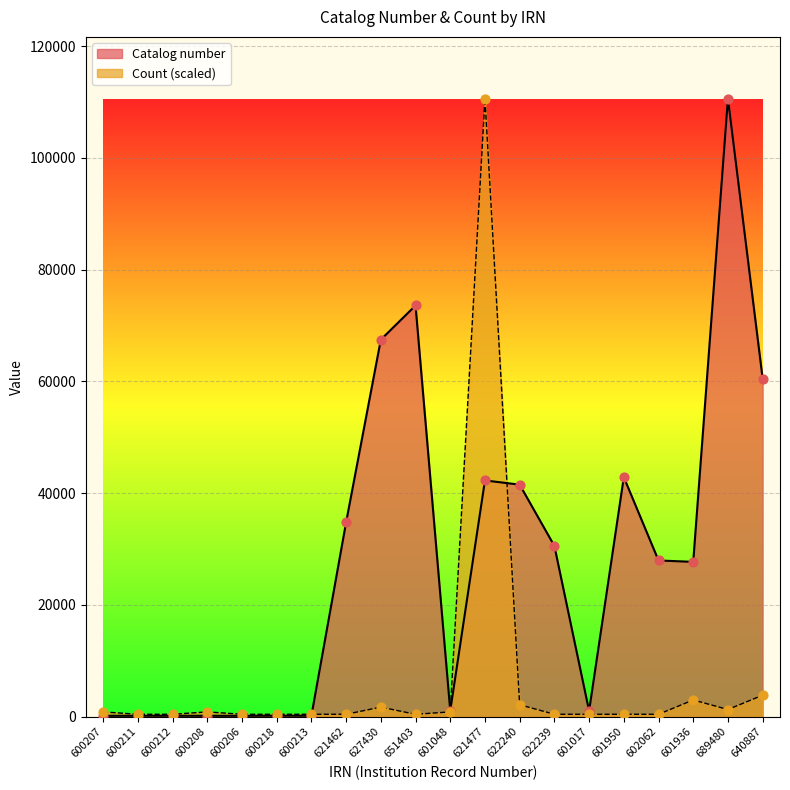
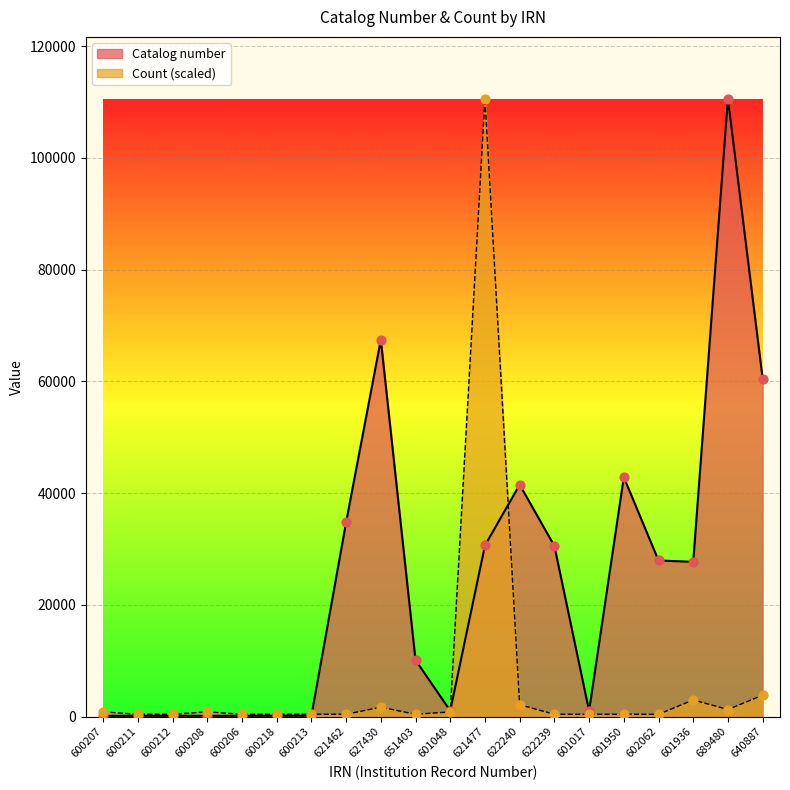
  {
    "Catalog number": {
      "600207": 0,
      "600208": 0,
      "621462": 35000,
      "627430": 67000,
-     "651403": 74000,
-     "621477": 42000,
+     "651403": 10000,
+     "621477": 31000,
      "622240": 42000,
      "622239": 31000,
      "601017": 1000,
      "601950": 43000,
      "602062": 28000,
      "601936": 28000,
      "689480": 111000,
      "640887": 60000
    },
    "Count (scaled)": {
      "600207": 1000,
      "600208": 1000,
      "621462": 0,
      "627430": 2000,
      "651403": 0,
      "621477": 111000,
      "622240": 2000,
      "622239": 0,
      "601017": 0,
      "601950": 0,
      "602062": 0,
      "601936": 3000,
      "689480": 1000,
      "640887": 4000
    }
  }
